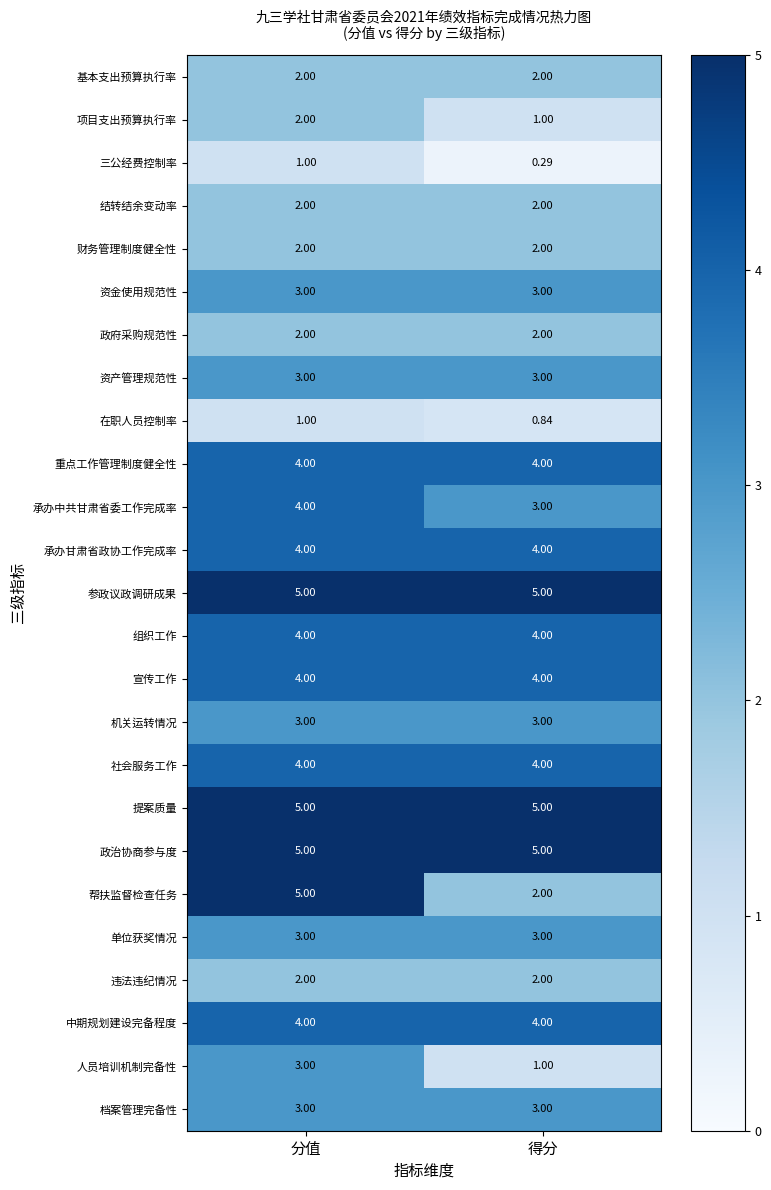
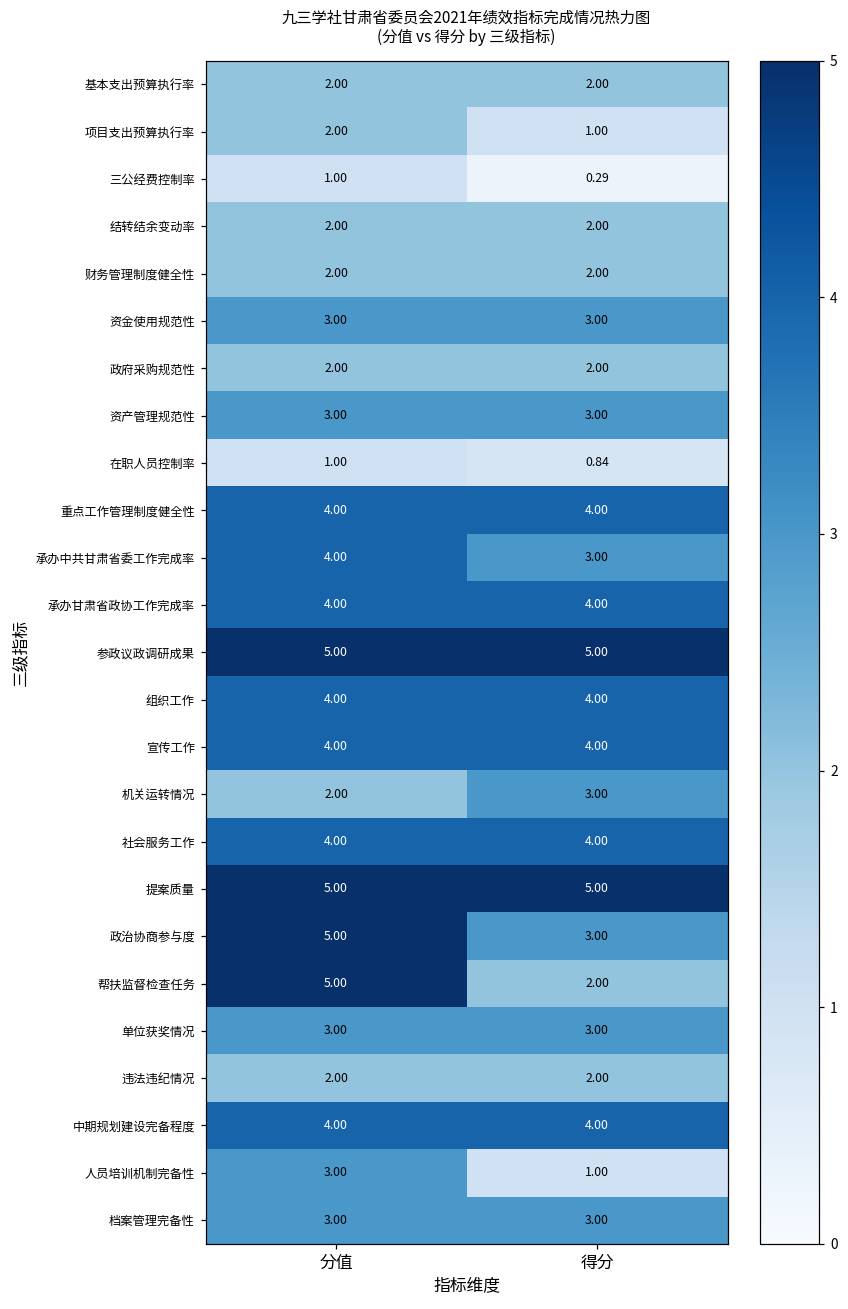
  {
    "基本支出预算执行率": {
      "分值": 2.00,
      "得分": 2.00
    },
    "项目支出预算执行率": {
      "分值": 2.00,
      "得分": 1.00
    },
    "三公经费控制率": {
      "分值": 1.00,
      "得分": 0.29
    },
    "结转结余变动率": {
      "分值": 2.00,
      "得分": 2.00
    },
    "财务管理制度健全性": {
      "分值": 2.00,
      "得分": 2.00
    },
    "资金使用规范性": {
      "分值": 3.00,
      "得分": 3.00
    },
    "政府采购规范性": {
      "分值": 2.00,
      "得分": 2.00
    },
    "资产管理规范性": {
      "分值": 3.00,
      "得分": 3.00
    },
    "在职人员控制率": {
      "分值": 1.00,
      "得分": 0.84
    },
    "重点工作管理制度健全性": {
      "分值": 4.00,
      "得分": 4.00
    },
    "承办中共甘肃省委工作完成率": {
      "分值": 4.00,
      "得分": 3.00
    },
    "承办甘肃省政协工作完成率": {
      "分值": 4.00,
      "得分": 4.00
    },
    "参政议政调研成果": {
      "分值": 5.00,
      "得分": 5.00
    },
    "组织工作": {
      "分值": 4.00,
      "得分": 4.00
    },
    "宣传工作": {
      "分值": 4.00,
      "得分": 4.00
    },
    "机关运转情况": {
-     "分值": 3.00,
+     "分值": 2.00,
      "得分": 3.00
    },
    "社会服务工作": {
      "分值": 4.00,
      "得分": 4.00
    },
    "提案质量": {
      "分值": 5.00,
      "得分": 5.00
    },
    "政治协商参与度": {
      "分值": 5.00,
-     "得分": 5.00
+     "得分": 3.00
    },
    "帮扶监督检查任务": {
      "分值": 5.00,
      "得分": 2.00
    },
    "单位获奖情况": {
      "分值": 3.00,
      "得分": 3.00
    },
    "违法违纪情况": {
      "分值": 2.00,
      "得分": 2.00
    },
    "中期规划建设完备程度": {
      "分值": 4.00,
      "得分": 4.00
    },
    "人员培训机制完备性": {
      "分值": 3.00,
      "得分": 1.00
    },
    "档案管理完备性": {
      "分值": 3.00,
      "得分": 3.00
    }
  }
